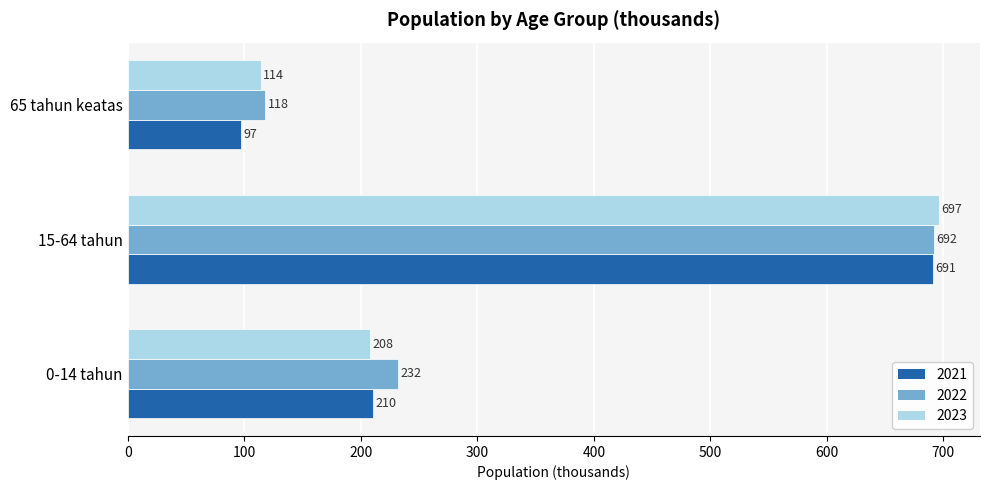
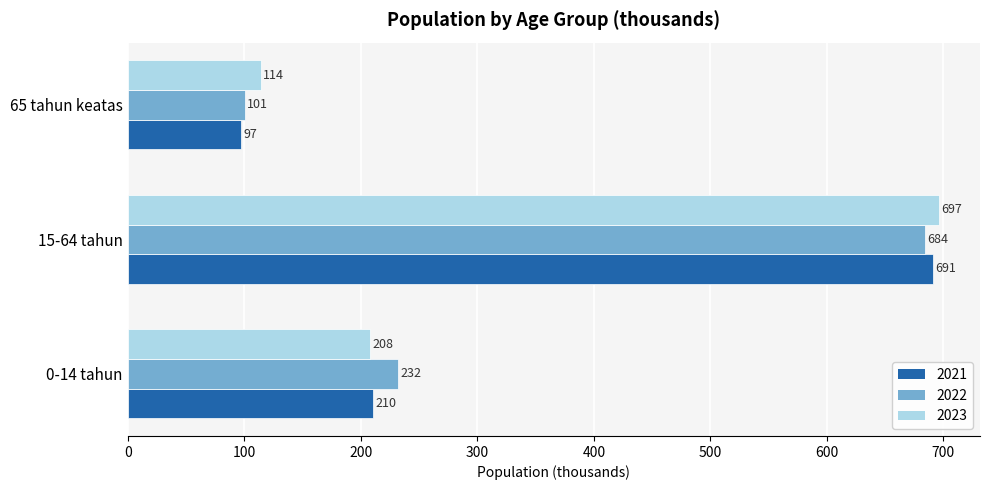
  {
    "2021": {
      "65 tahun keatas": 97,
      "15-64 tahun": 691,
      "0-14 tahun": 210
    },
    "2022": {
-     "65 tahun keatas": 118,
-     "15-64 tahun": 692,
+     "65 tahun keatas": 101,
+     "15-64 tahun": 684,
      "0-14 tahun": 232
    },
    "2023": {
      "65 tahun keatas": 114,
      "15-64 tahun": 697,
      "0-14 tahun": 208
    }
  }
